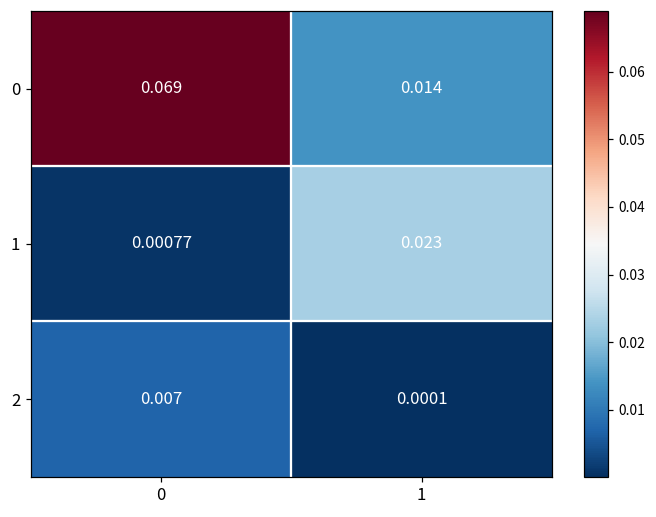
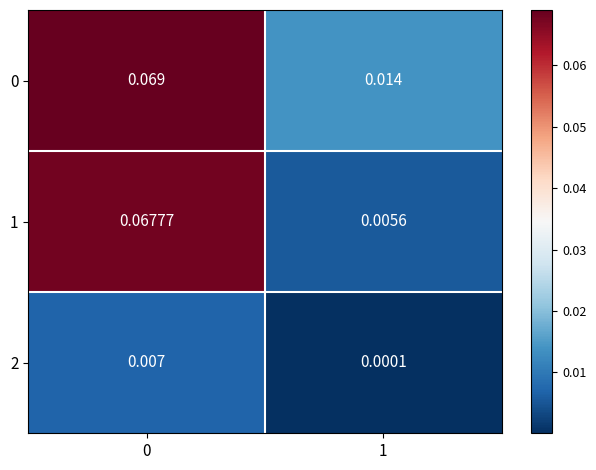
  {
    "0": {
      "0": 0.069,
      "1": 0.014
    },
    "1": {
-     "0": 0.00077,
-     "1": 0.023
+     "0": 0.06777,
+     "1": 0.0056
    },
    "2": {
      "0": 0.007,
      "1": 0.0001
    }
  }
